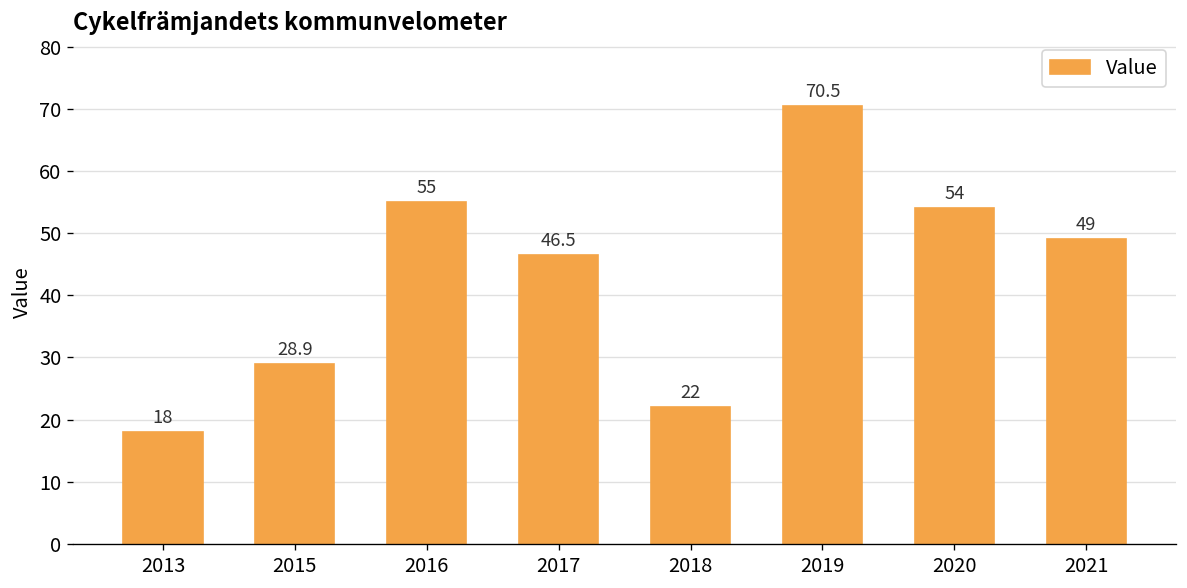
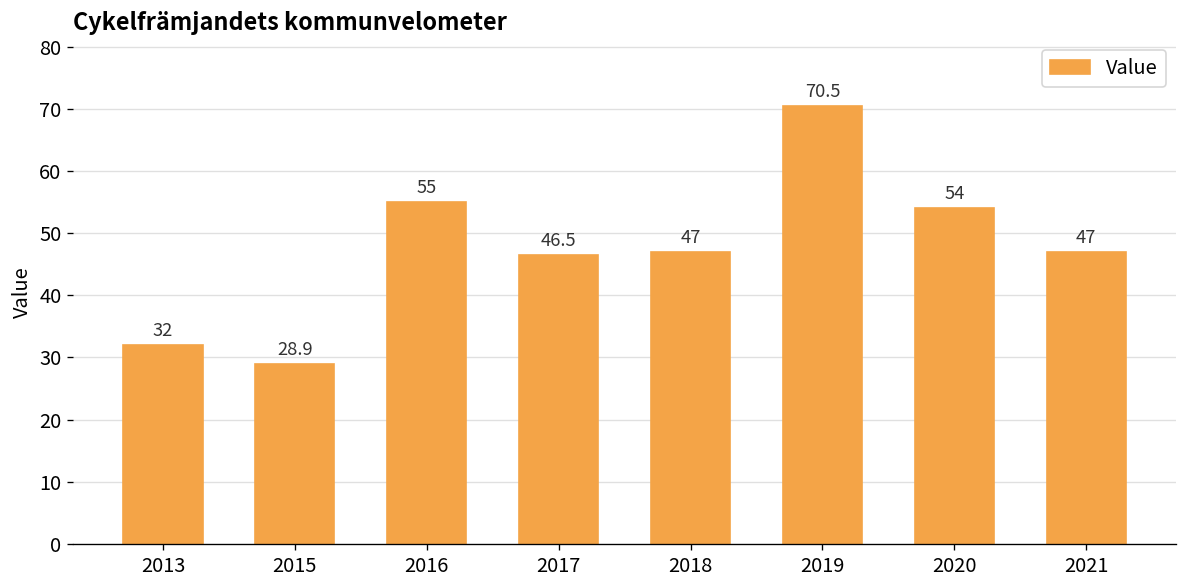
  {
-   "2013": 18,
+   "2013": 32,
    "2015": 28.9,
    "2016": 55,
    "2017": 46.5,
-   "2018": 22,
+   "2018": 47,
    "2019": 70.5,
    "2020": 54,
-   "2021": 49
+   "2021": 47
  }
